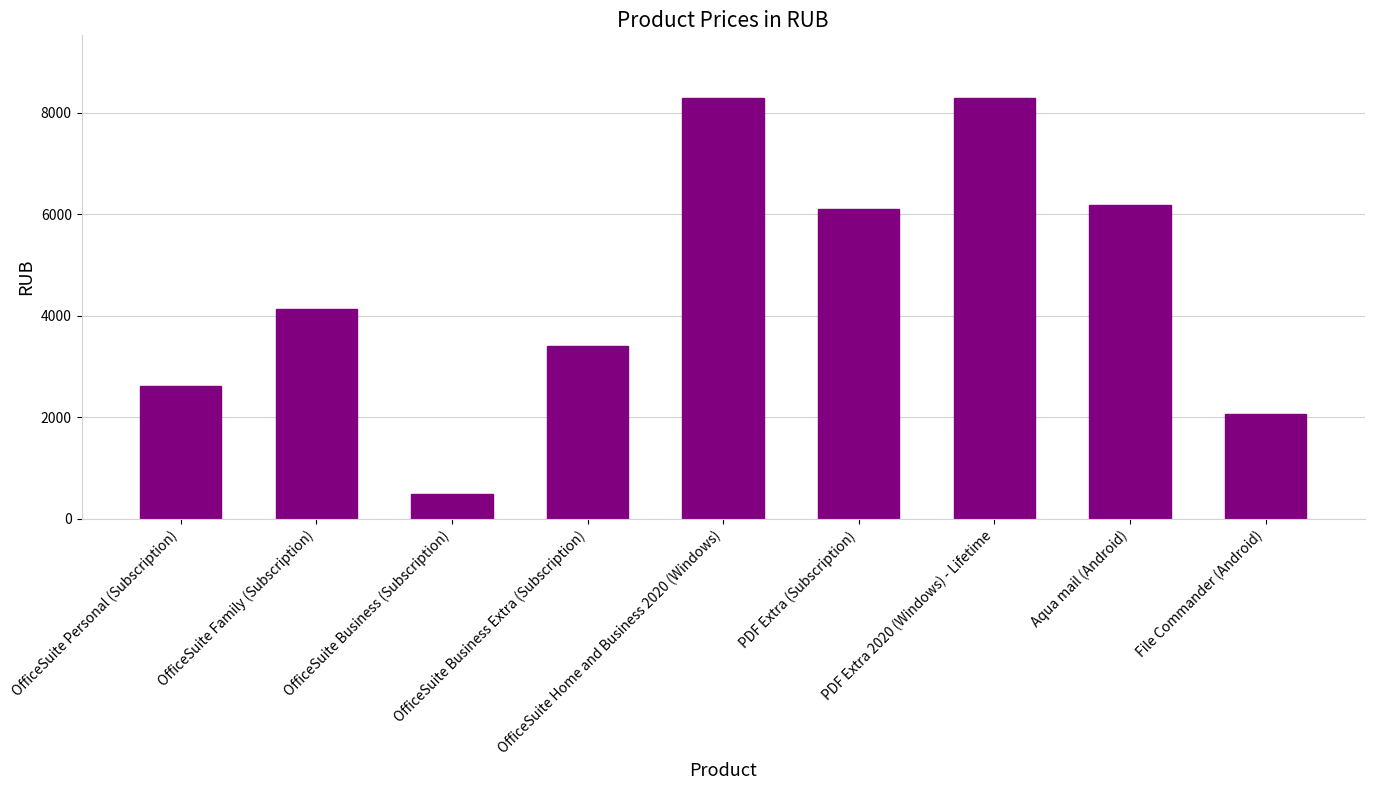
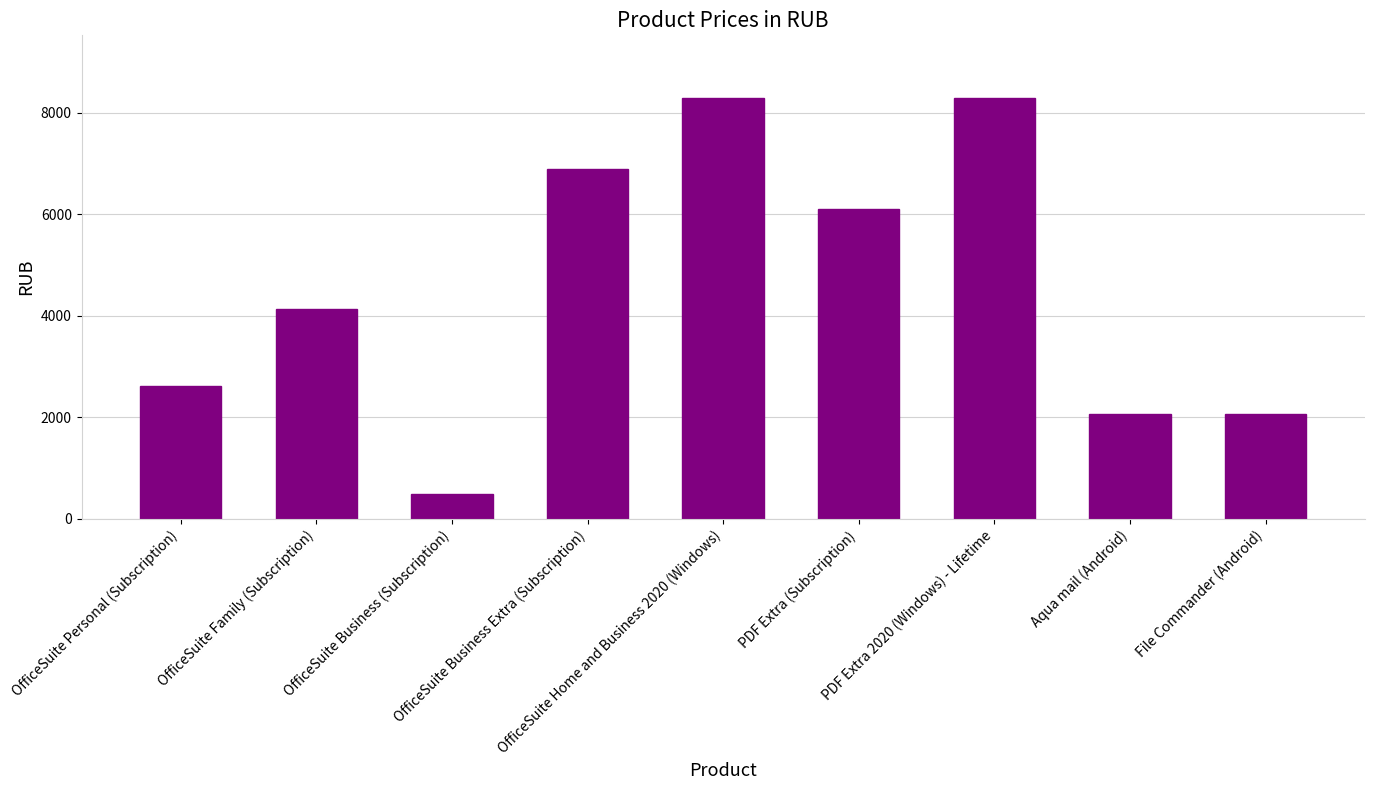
  {
    "OfficeSuite Personal (Subscription)": 2600,
    "OfficeSuite Family (Subscription)": 4100,
    "OfficeSuite Business (Subscription)": 500,
-   "OfficeSuite Business Extra (Subscription)": 3400,
+   "OfficeSuite Business Extra (Subscription)": 6900,
    "OfficeSuite Home and Business 2020 (Windows)": 8300,
    "PDF Extra (Subscription)": 6100,
    "PDF Extra 2020 (Windows) - Lifetime": 8300,
-   "Aqua mail (Android)": 6200,
+   "Aqua mail (Android)": 2100,
    "File Commander (Android)": 2100
  }
